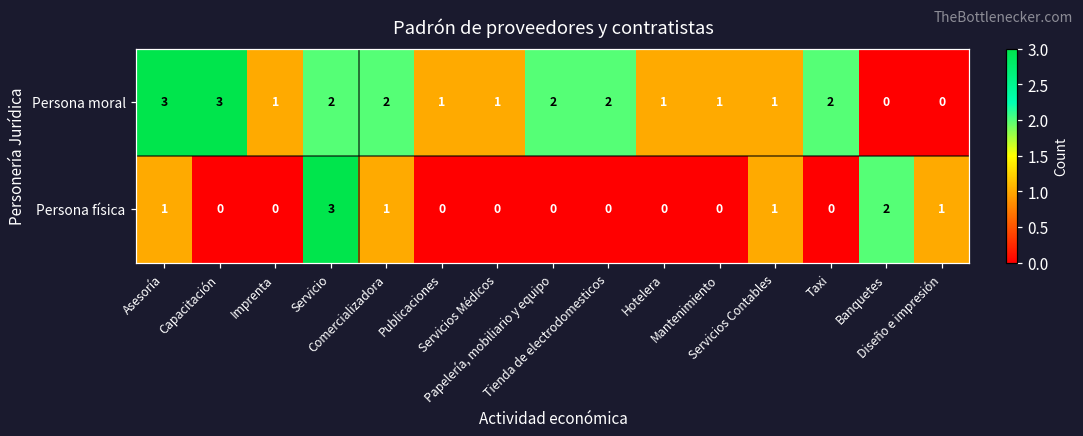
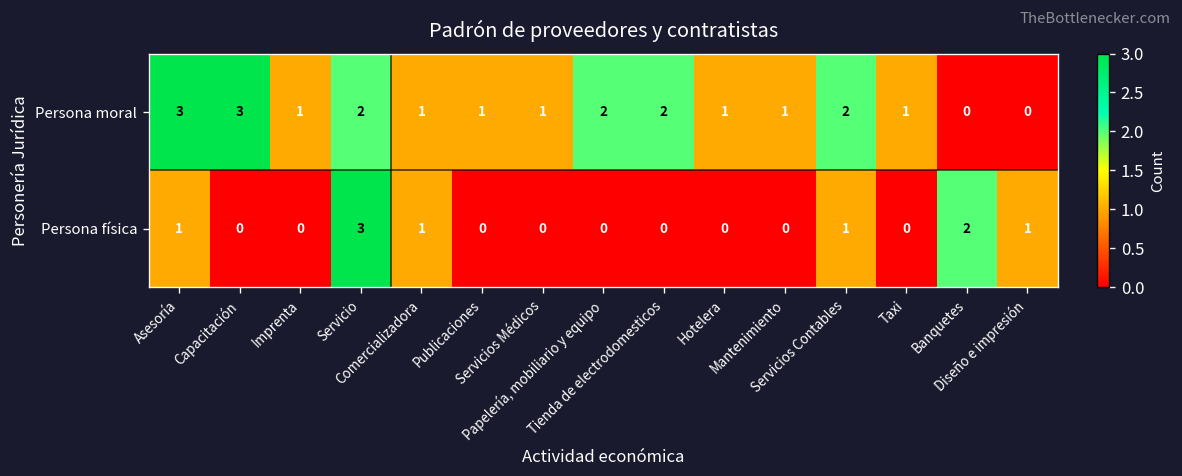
  {
    "Persona moral": {
      "Asesoría": 3,
      "Capacitación": 3,
      "Imprenta": 1,
      "Servicio": 2,
-     "Comercializadora": 2,
+     "Comercializadora": 1,
      "Publicaciones": 1,
      "Servicios Médicos": 1,
      "Papelería, mobiliario y equipo": 2,
      "Tienda de electrodomesticos": 2,
      "Hotelera": 1,
      "Mantenimiento": 1,
-     "Servicios Contables": 1,
-     "Taxi": 2,
+     "Servicios Contables": 2,
+     "Taxi": 1,
      "Banquetes": 0,
      "Diseño e impresión": 0
    },
    "Persona física": {
      "Asesoría": 1,
      "Capacitación": 0,
      "Imprenta": 0,
      "Servicio": 3,
      "Comercializadora": 1,
      "Publicaciones": 0,
      "Servicios Médicos": 0,
      "Papelería, mobiliario y equipo": 0,
      "Tienda de electrodomesticos": 0,
      "Hotelera": 0,
      "Mantenimiento": 0,
      "Servicios Contables": 1,
      "Taxi": 0,
      "Banquetes": 2,
      "Diseño e impresión": 1
    }
  }
